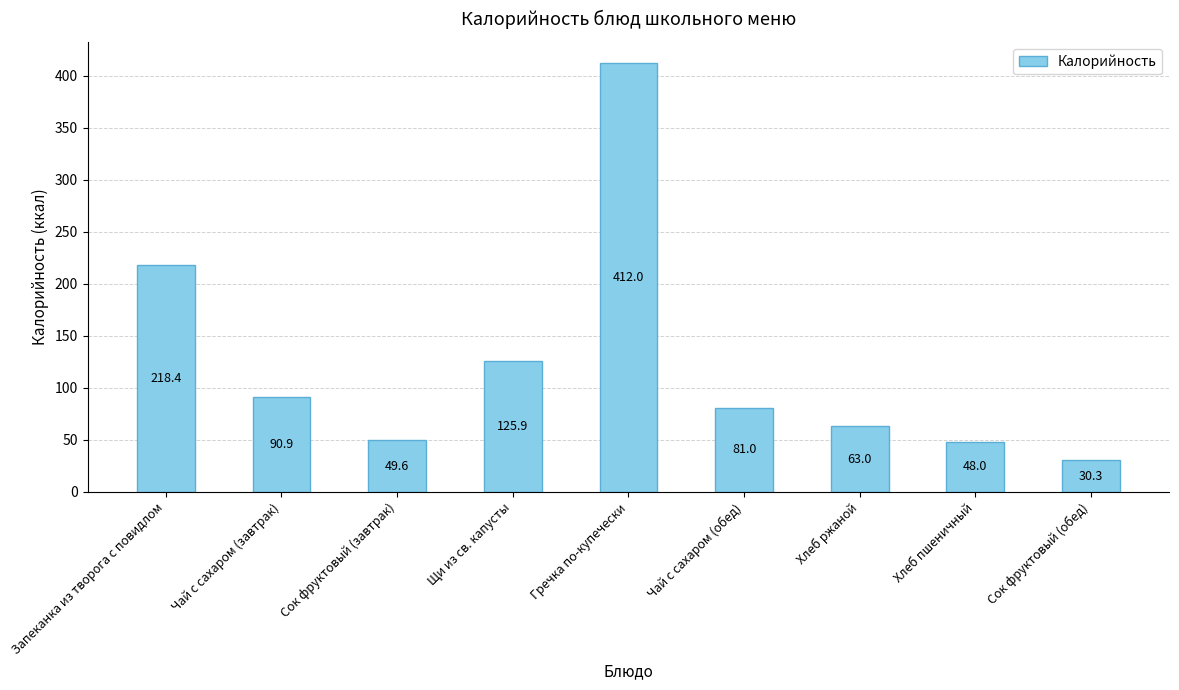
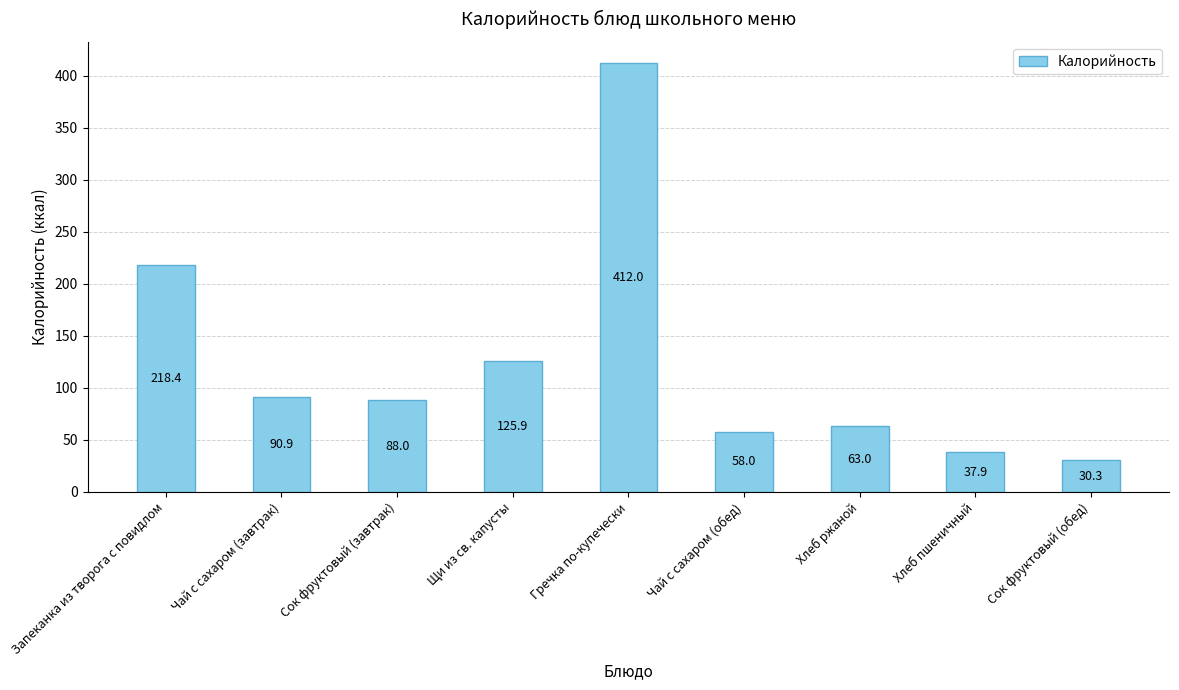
  {
    "Запеканка из творога с повидлом": 218.4,
    "Чай с сахаром (завтрак)": 90.9,
-   "Сок фруктовый (завтрак)": 49.6,
+   "Сок фруктовый (завтрак)": 88.0,
    "Щи из св. капусты": 125.9,
    "Гречка по-купечески": 412.0,
-   "Чай с сахаром (обед)": 81.0,
+   "Чай с сахаром (обед)": 58.0,
    "Хлеб ржаной": 63.0,
-   "Хлеб пшеничный": 48.0,
+   "Хлеб пшеничный": 37.9,
    "Сок фруктовый (обед)": 30.3
  }
